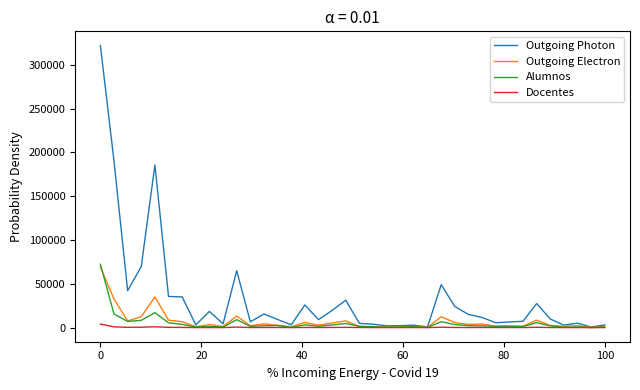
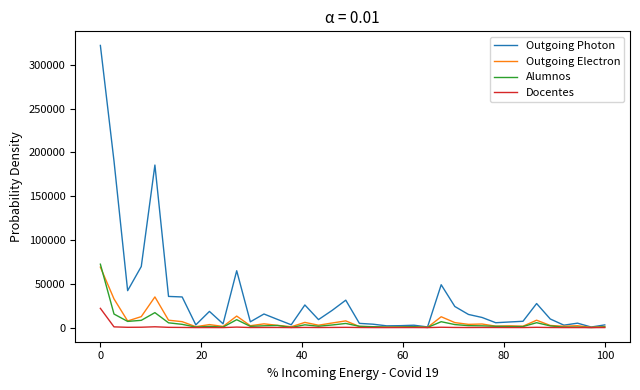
  {
    "Outgoing Photon": {
      "0": 320000
    },
    "Outgoing Electron": {
      "0": 70000
    },
    "Alumnos": {
      "0": 70000
    },
    "Docentes": {
-     "0": 0
+     "0": 20000
    }
  }
